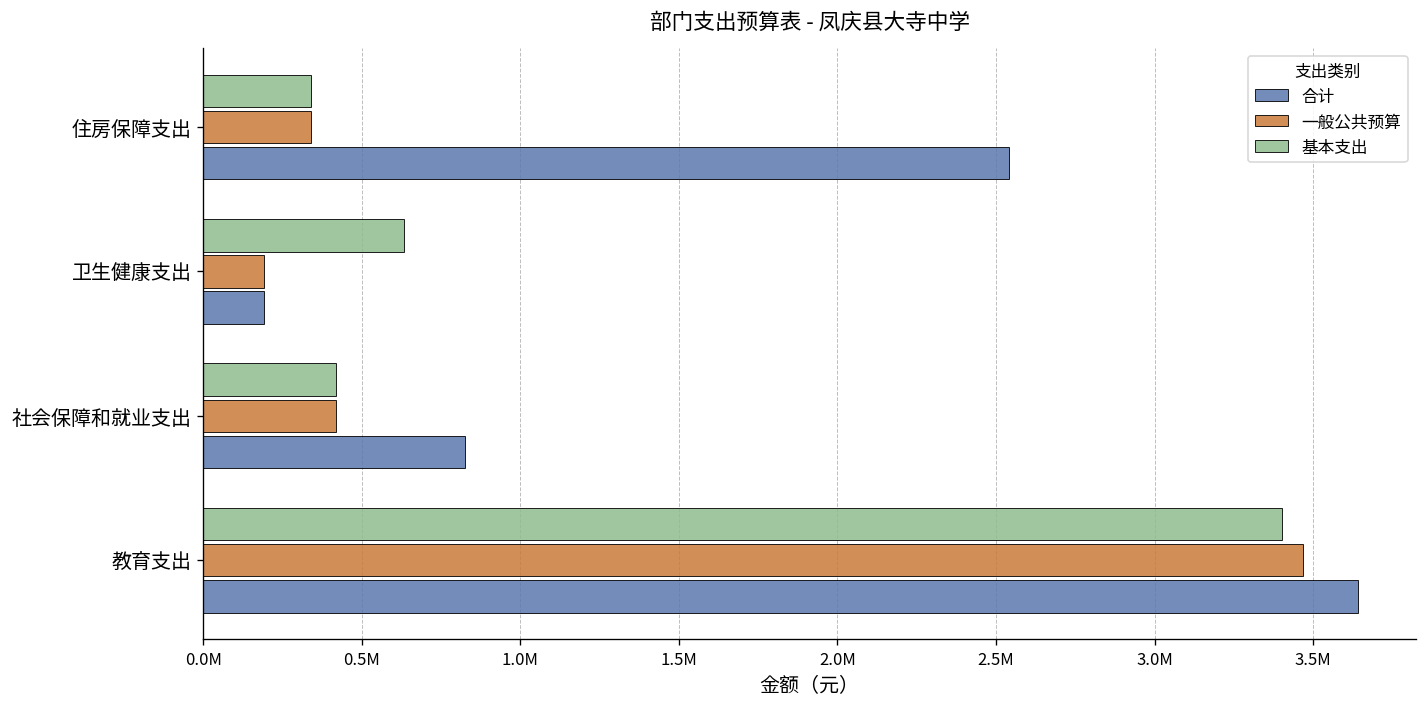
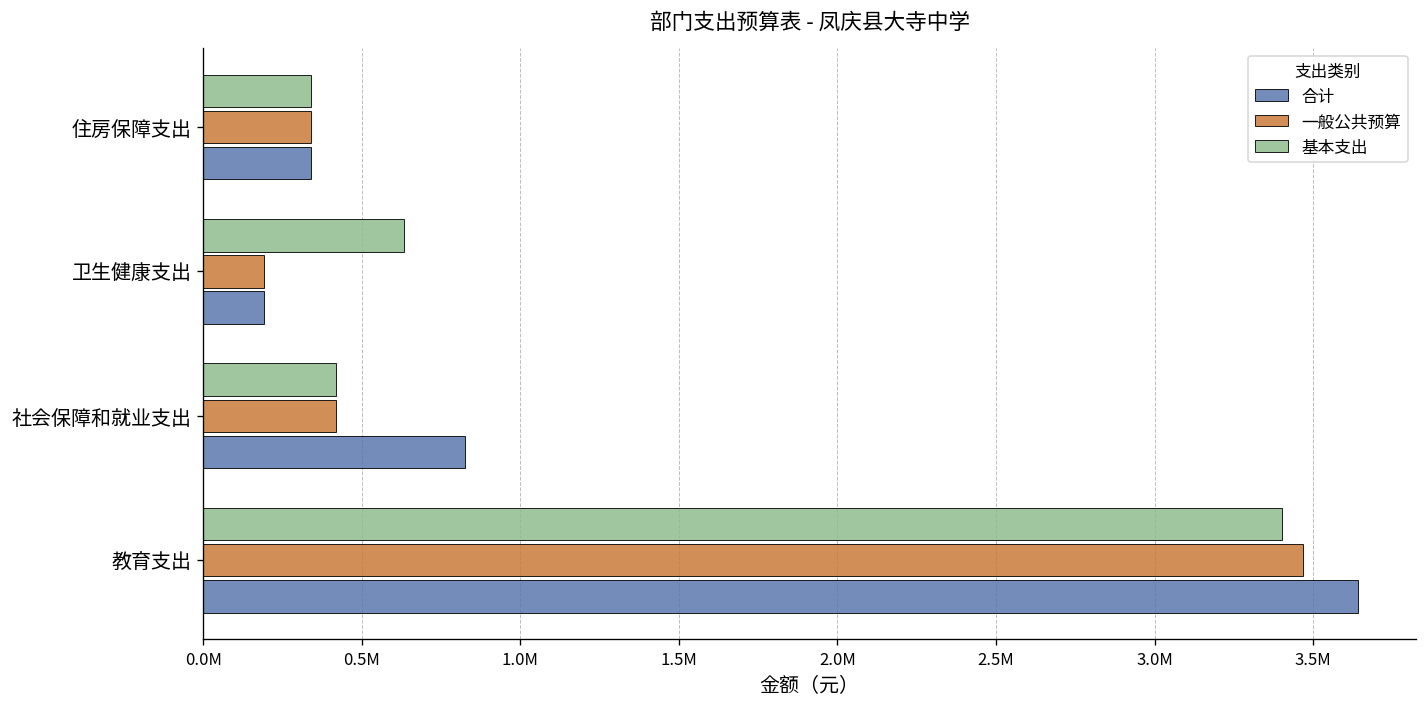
  {
    "合计": {
-     "住房保障支出": 2540000,
+     "住房保障支出": 340000,
      "卫生健康支出": 190000,
      "社会保障和就业支出": 820000,
      "教育支出": 3640000
    },
    "一般公共预算": {
      "住房保障支出": 340000,
      "卫生健康支出": 190000,
      "社会保障和就业支出": 420000,
      "教育支出": 3470000
    },
    "基本支出": {
      "住房保障支出": 340000,
      "卫生健康支出": 630000,
      "社会保障和就业支出": 420000,
      "教育支出": 3400000
    }
  }
